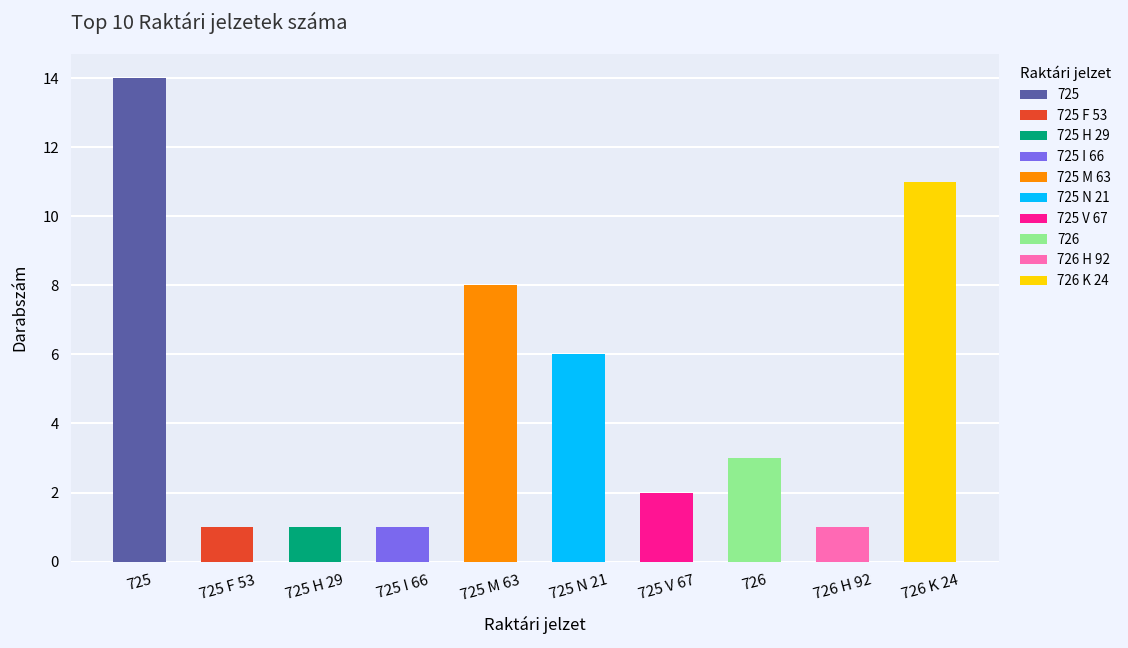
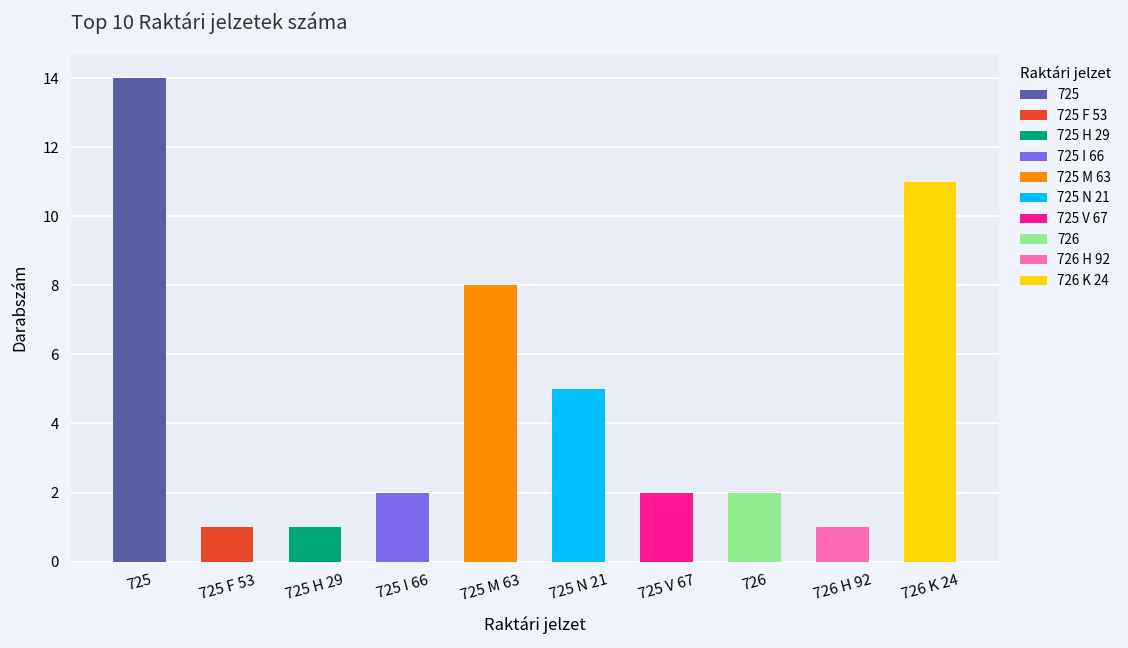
  {
    "725": 14,
    "725 F 53": 1,
    "725 H 29": 1,
-   "725 I 66": 1,
+   "725 I 66": 2,
    "725 M 63": 8,
-   "725 N 21": 6,
+   "725 N 21": 5,
    "725 V 67": 2,
-   "726": 3,
+   "726": 2,
    "726 H 92": 1,
    "726 K 24": 11
  }
